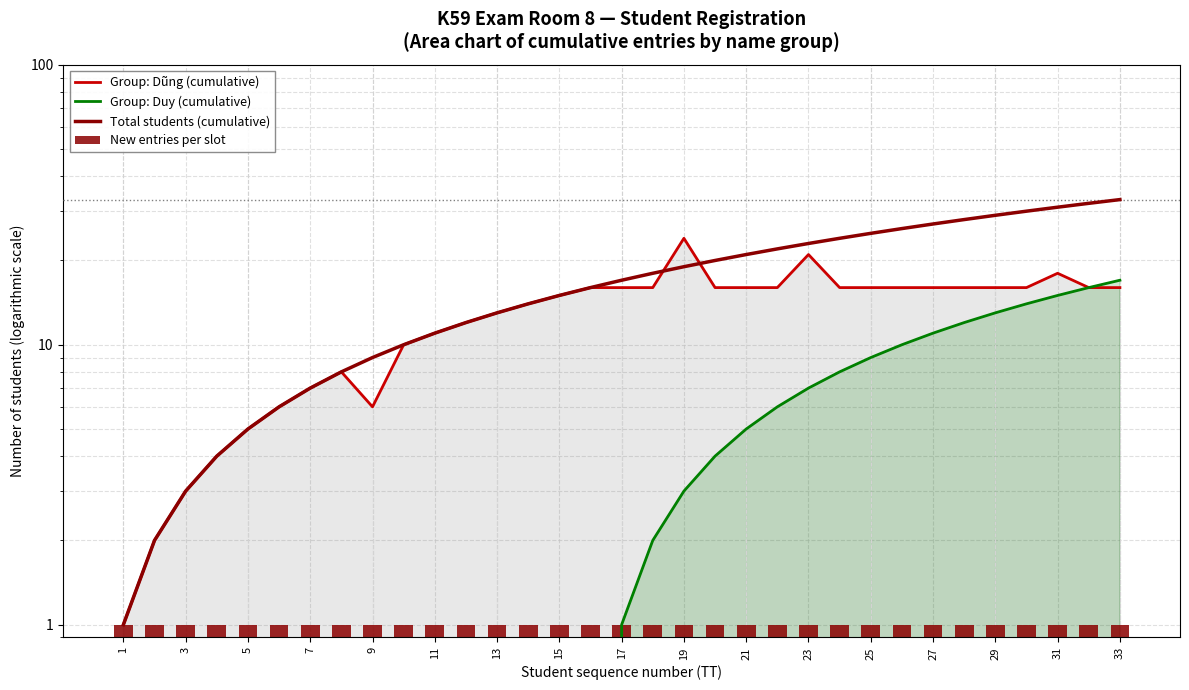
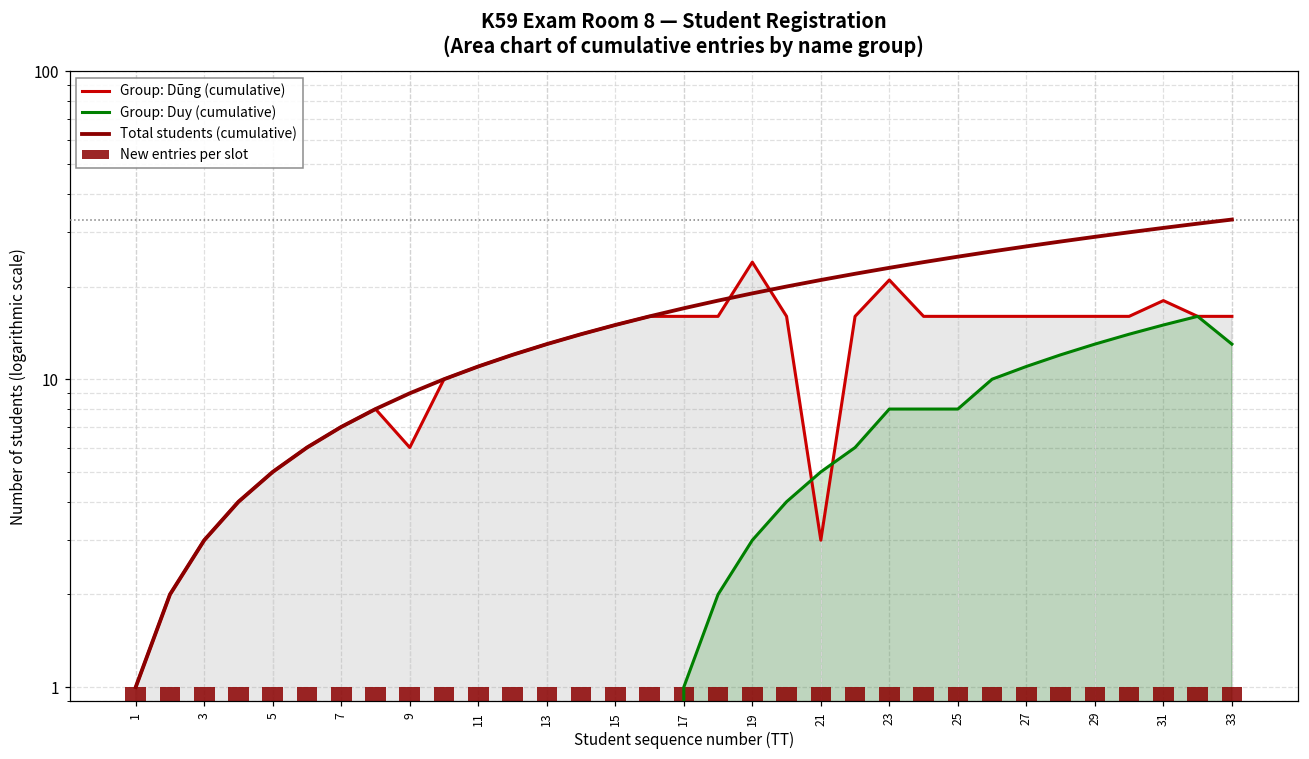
  {
    "Group: Dũng (cumulative)": {
      "9": 6,
      "17": 16,
      "19": 24,
-     "21": 16,
+     "21": 3,
      "23": 21,
      "25": 16,
      "27": 16,
      "29": 16,
      "31": 18,
      "33": 16
    },
    "Group: Duy (cumulative)": {
      "17": 1,
      "19": 3,
      "21": 5,
-     "23": 7,
-     "25": 9,
+     "23": 8,
+     "25": 8,
      "27": 11,
      "29": 13,
      "31": 15,
-     "33": 17
+     "33": 13
    }
  }
